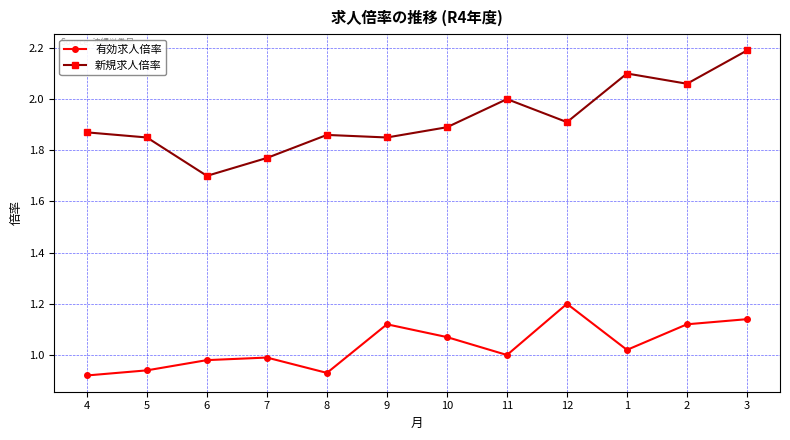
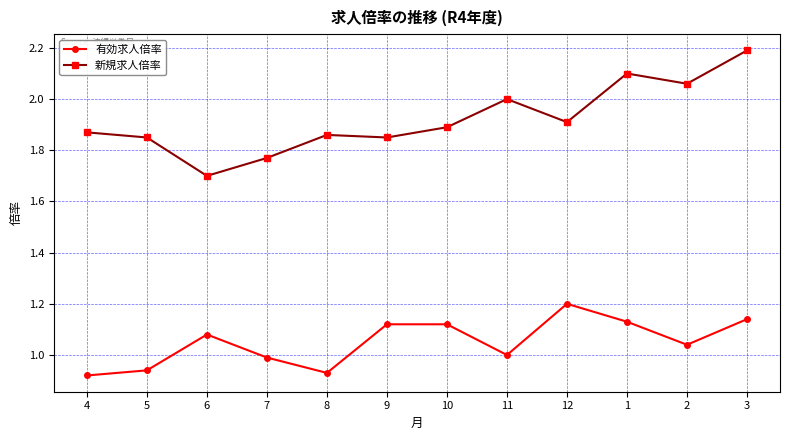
  {
    "有効求人倍率": {
      "4": 0.92,
      "5": 0.94,
-     "6": 0.98,
+     "6": 1.08,
      "7": 0.99,
      "8": 0.93,
      "9": 1.12,
-     "10": 1.07,
+     "10": 1.12,
      "11": 1.00,
      "12": 1.20,
-     "1": 1.02,
-     "2": 1.12,
+     "1": 1.13,
+     "2": 1.04,
      "3": 1.14
    },
    "新規求人倍率": {
      "4": 1.87,
      "5": 1.85,
      "6": 1.70,
      "7": 1.77,
      "8": 1.86,
      "9": 1.85,
      "10": 1.89,
      "11": 2.00,
      "12": 1.91,
      "1": 2.10,
      "2": 2.06,
      "3": 2.19
    }
  }
